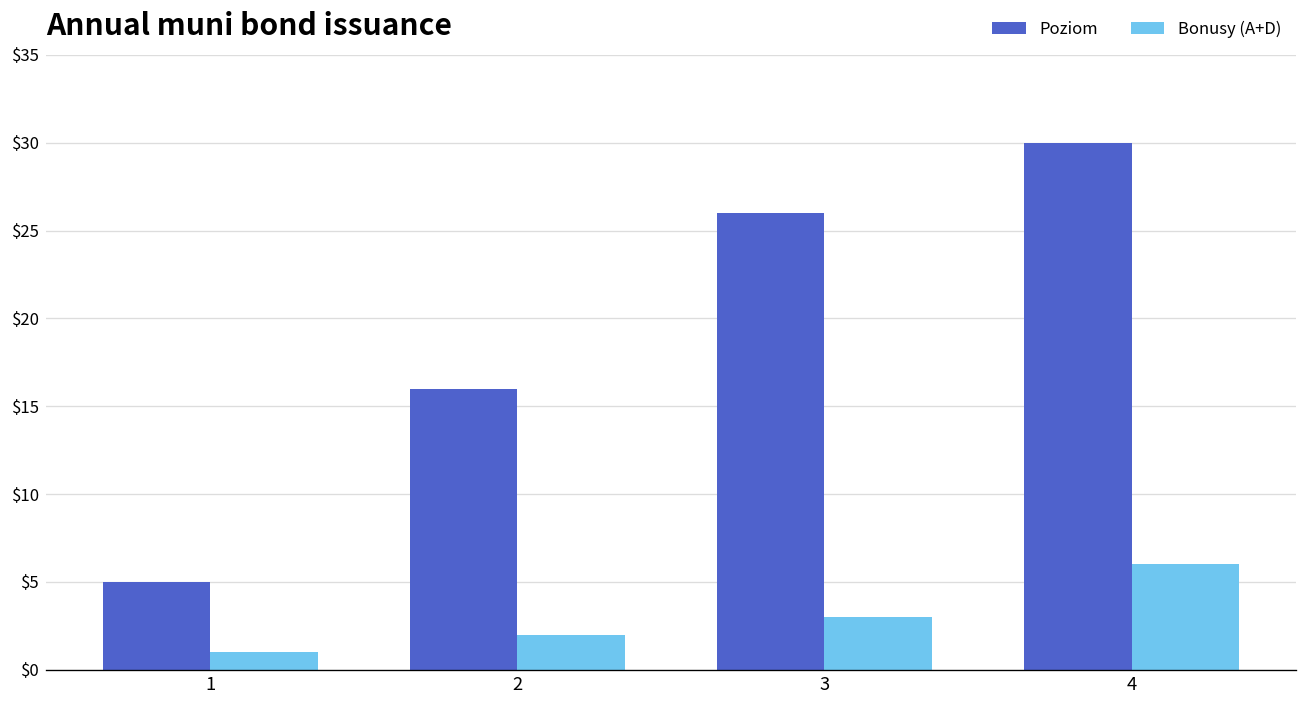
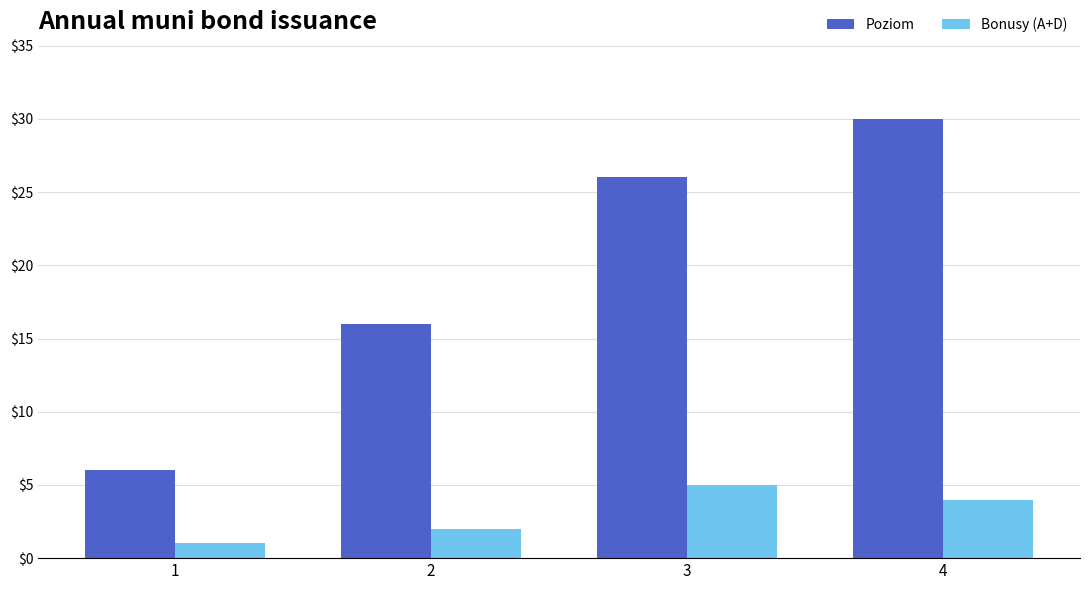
  {
    "Poziom": {
-     "1": "$5",
+     "1": "$6",
      "2": "$16",
      "3": "$26",
      "4": "$30"
    },
    "Bonusy (A+D)": {
      "1": "$1",
      "2": "$2",
-     "3": "$3",
-     "4": "$6"
+     "3": "$5",
+     "4": "$4"
    }
  }
